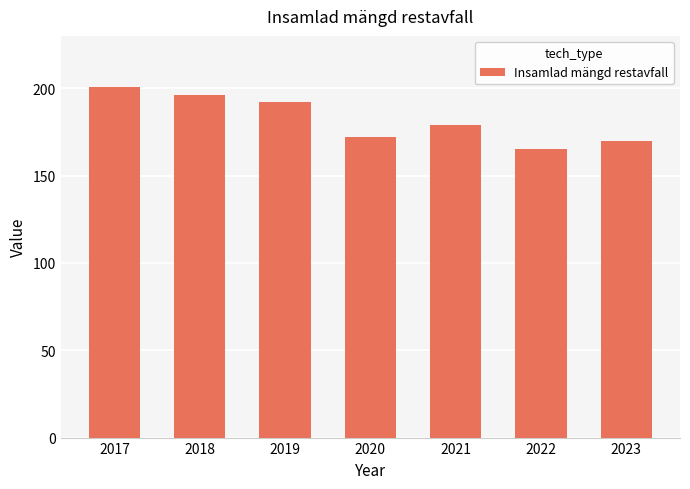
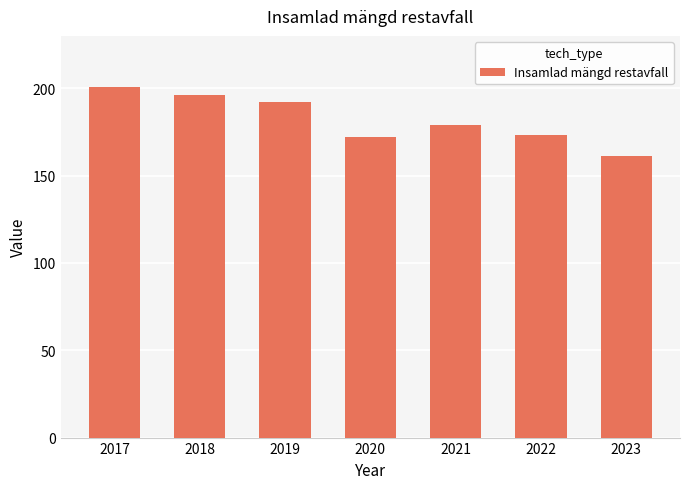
  {
    "2017": 201,
    "2018": 196,
    "2019": 192,
    "2020": 172,
    "2021": 179,
-   "2022": 165,
-   "2023": 170
+   "2022": 173,
+   "2023": 161
  }
